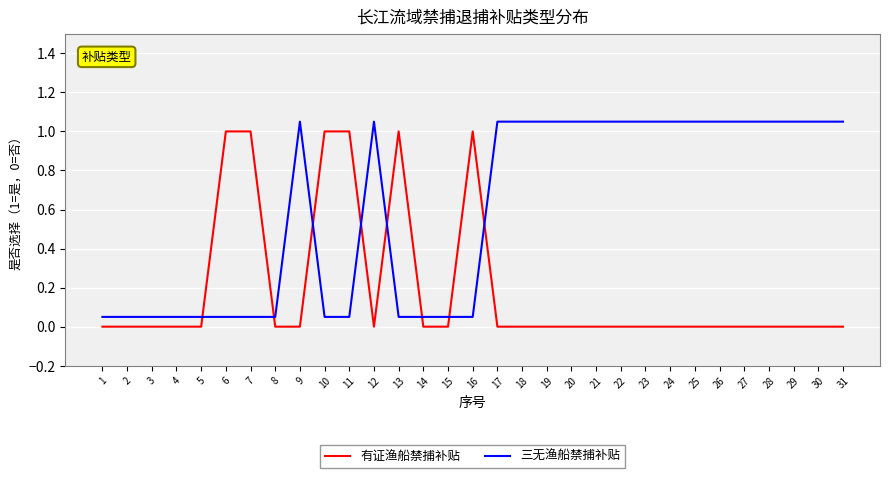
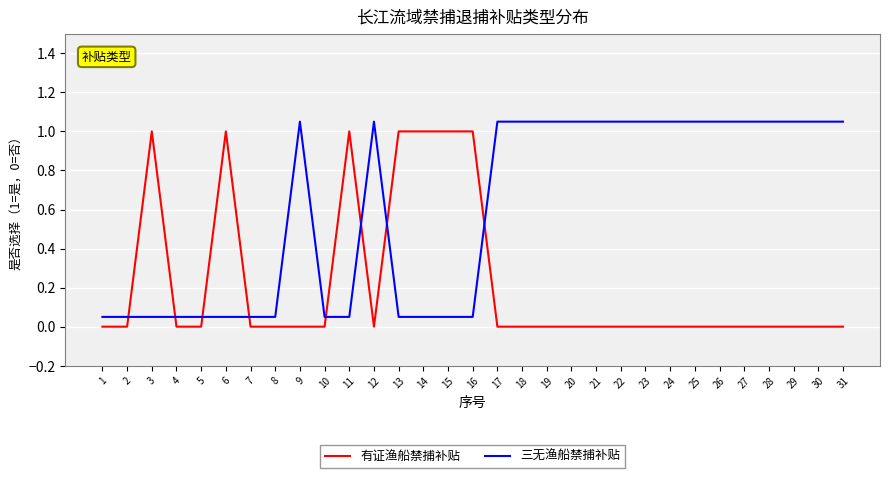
  {
    "有证渔船禁捕补贴": {
      "1": 0,
      "2": 0,
-     "3": 0,
+     "3": 1,
      "4": 0,
      "5": 0,
      "6": 1,
-     "7": 1,
+     "7": 0,
      "8": 0,
      "9": 0,
-     "10": 1,
+     "10": 0,
      "11": 1,
      "12": 0,
      "13": 1,
-     "14": 0,
-     "15": 0,
+     "14": 1,
+     "15": 1,
      "16": 1,
      "17": 0,
      "18": 0,
      "19": 0,
      "20": 0,
      "21": 0,
      "22": 0,
      "23": 0,
      "24": 0,
      "25": 0,
      "26": 0,
      "27": 0,
      "28": 0,
      "29": 0,
      "30": 0,
      "31": 0
    },
    "三无渔船禁捕补贴": {
      "1": 0.05,
      "2": 0.05,
      "3": 0.05,
      "4": 0.05,
      "5": 0.05,
      "6": 0.05,
      "7": 0.05,
      "8": 0.05,
      "9": 1.05,
      "10": 0.05,
      "11": 0.05,
      "12": 1.05,
      "13": 0.05,
      "14": 0.05,
      "15": 0.05,
      "16": 0.05,
      "17": 1.05,
      "18": 1.05,
      "19": 1.05,
      "20": 1.05,
      "21": 1.05,
      "22": 1.05,
      "23": 1.05,
      "24": 1.05,
      "25": 1.05,
      "26": 1.05,
      "27": 1.05,
      "28": 1.05,
      "29": 1.05,
      "30": 1.05,
      "31": 1.05
    }
  }
